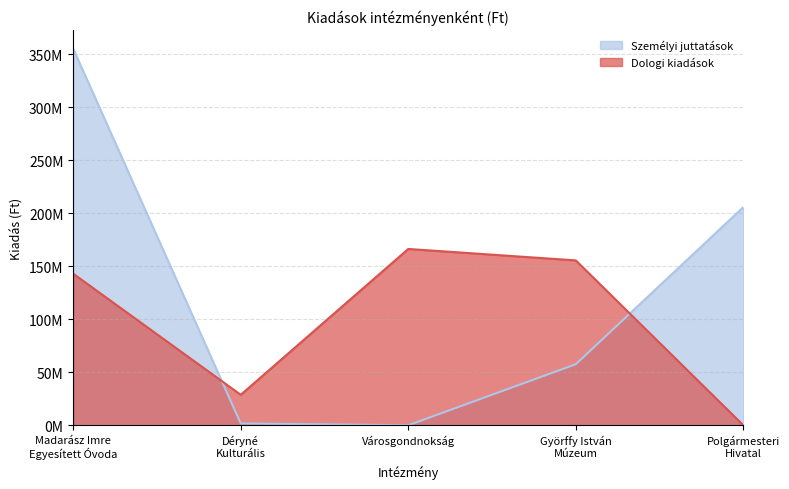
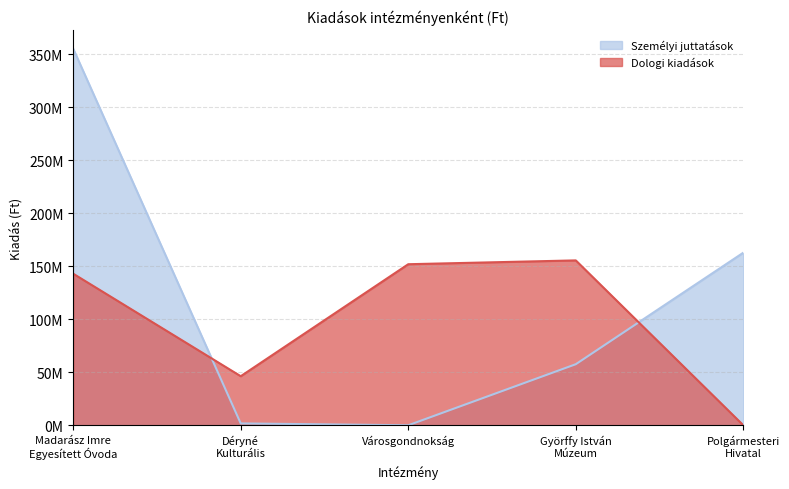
  {
    "Személyi juttatások": {
      "Madarász Imre Egyesített Óvoda": 355000000,
      "Déryné Kulturális": 2000000,
      "Városgondnokság": 0,
      "Györffy István Múzeum": 58000000,
-     "Polgármesteri Hivatal": 206000000
+     "Polgármesteri Hivatal": 163000000
    },
    "Dologi kiadások": {
      "Madarász Imre Egyesített Óvoda": 143000000,
-     "Déryné Kulturális": 29000000,
-     "Városgondnokság": 166000000,
+     "Déryné Kulturális": 46000000,
+     "Városgondnokság": 152000000,
      "Györffy István Múzeum": 156000000,
      "Polgármesteri Hivatal": 0
    }
  }
